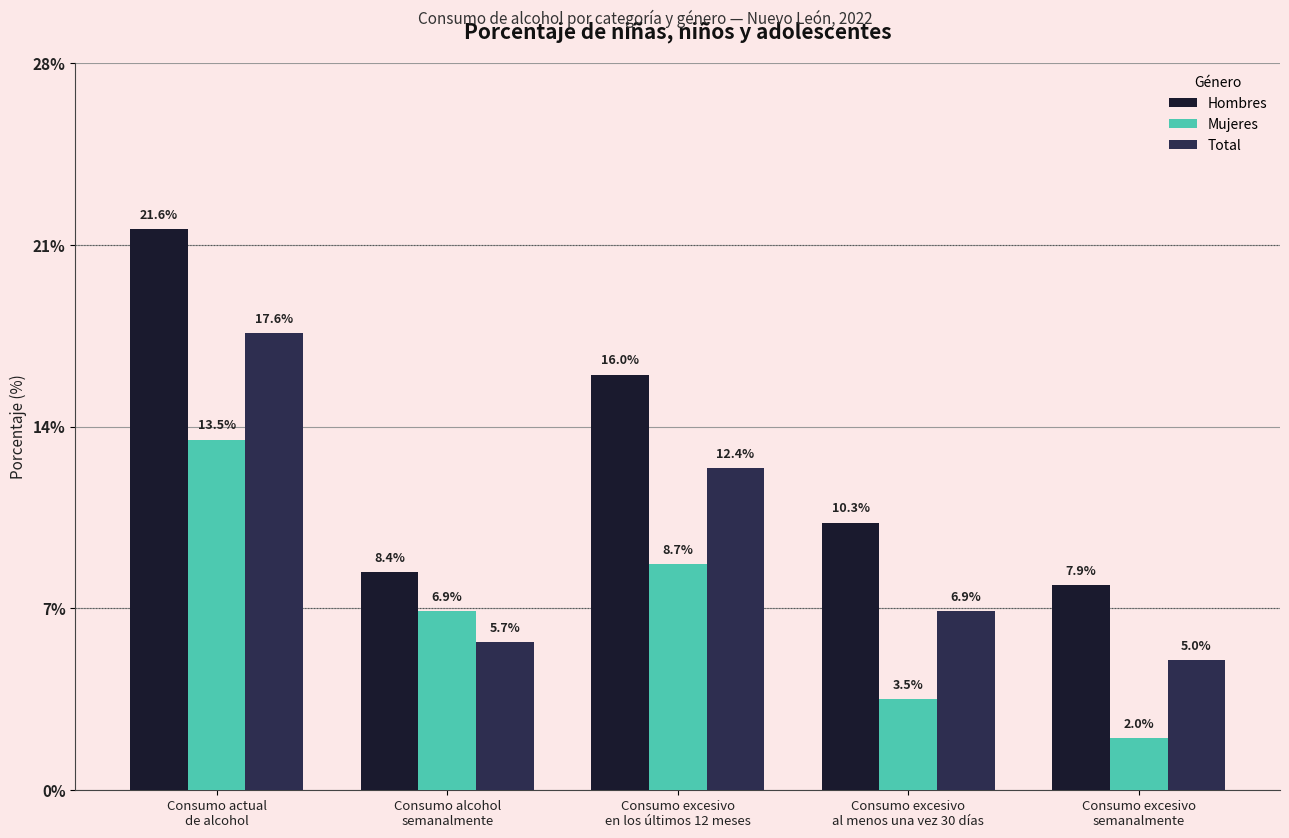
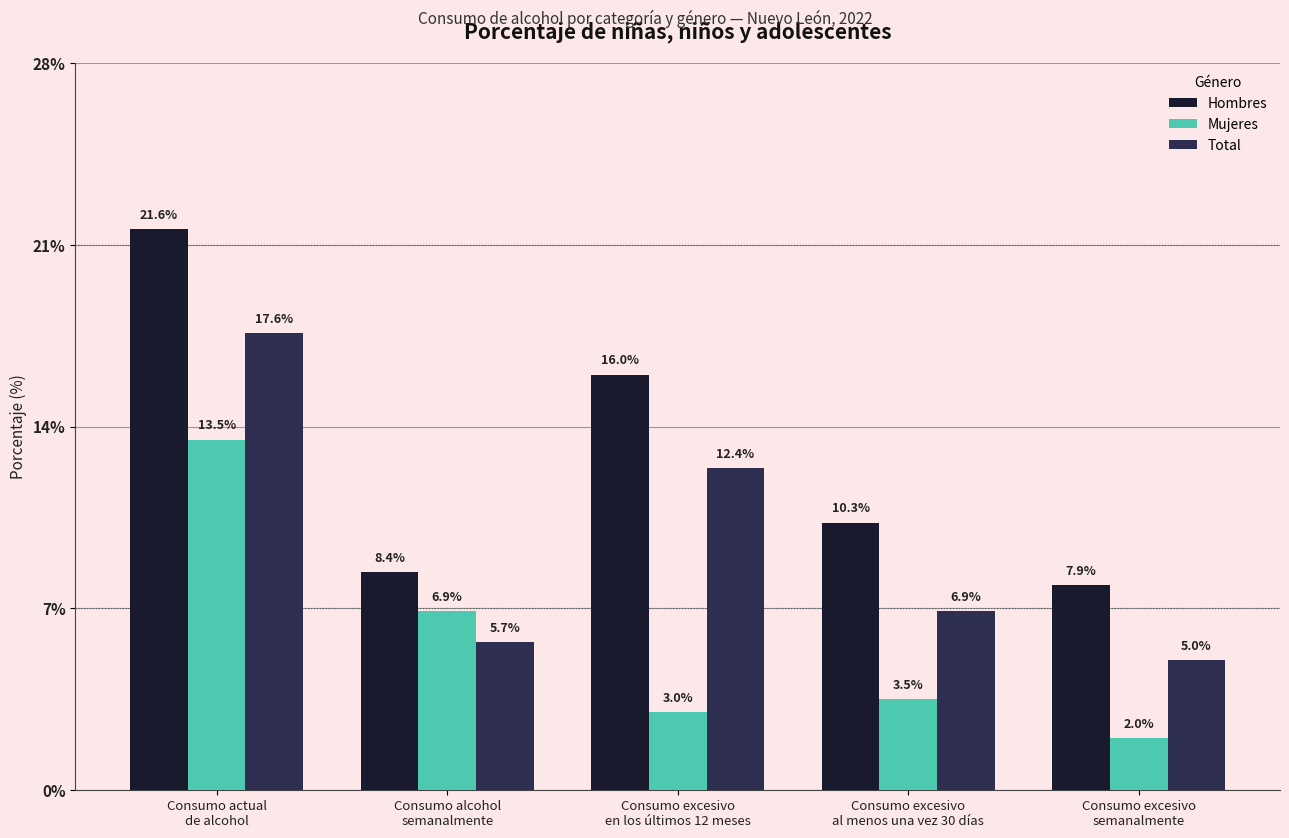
  {
    "Mujeres": {
      "Consumo actual de alcohol": "13.5%",
      "Consumo alcohol semanalmente": "6.9%",
-     "Consumo excesivo en los últimos 12 meses": "8.7%",
+     "Consumo excesivo en los últimos 12 meses": "3.0%",
      "Consumo excesivo al menos una vez 30 días": "3.5%",
      "Consumo excesivo semanalmente": "2.0%"
    }
  }
